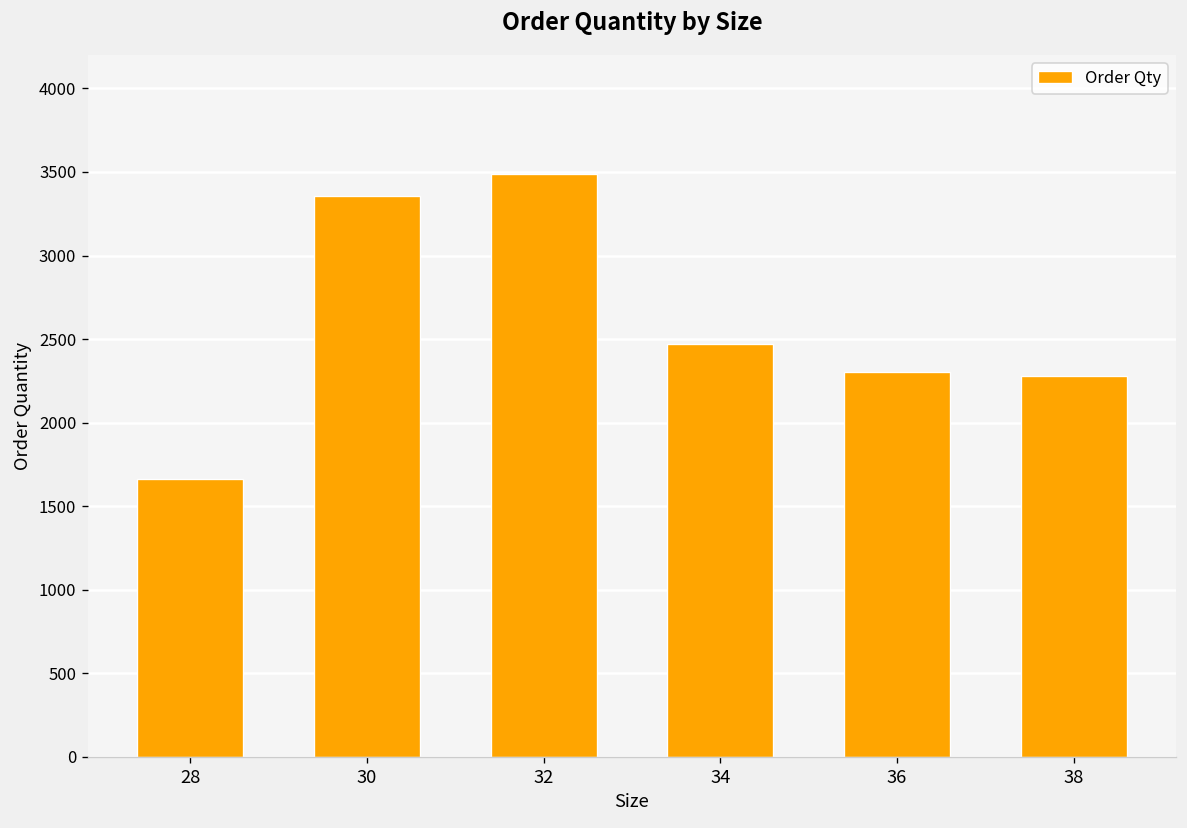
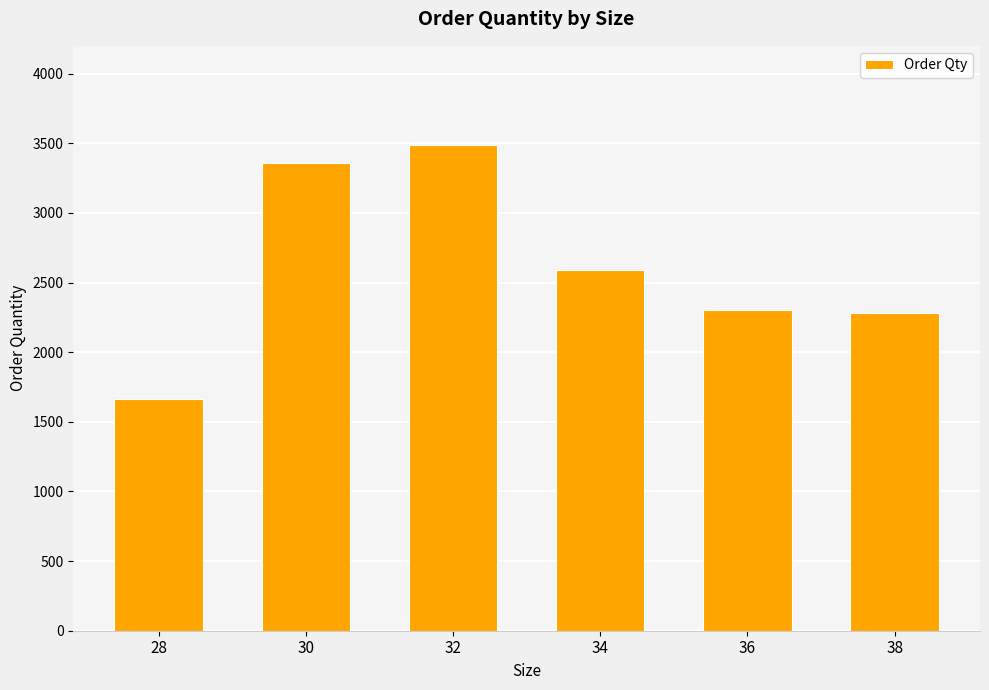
  {
    "28": 1670,
    "30": 3360,
    "32": 3490,
-   "34": 2470,
+   "34": 2590,
    "36": 2300,
    "38": 2280
  }
